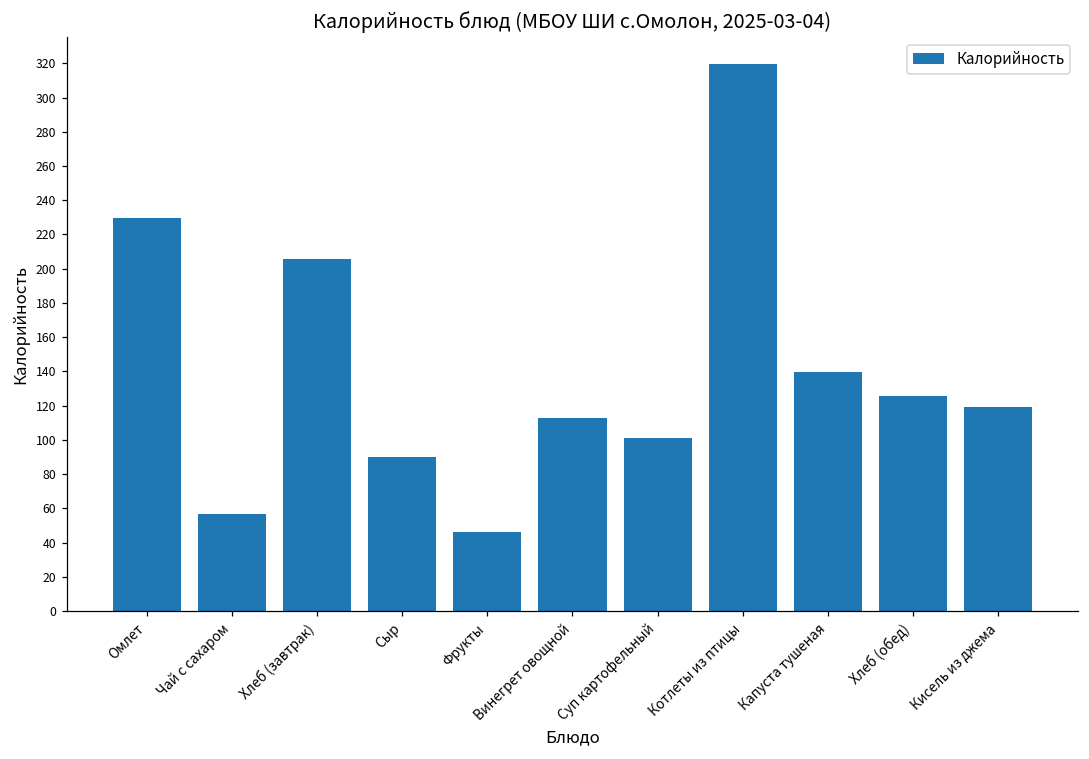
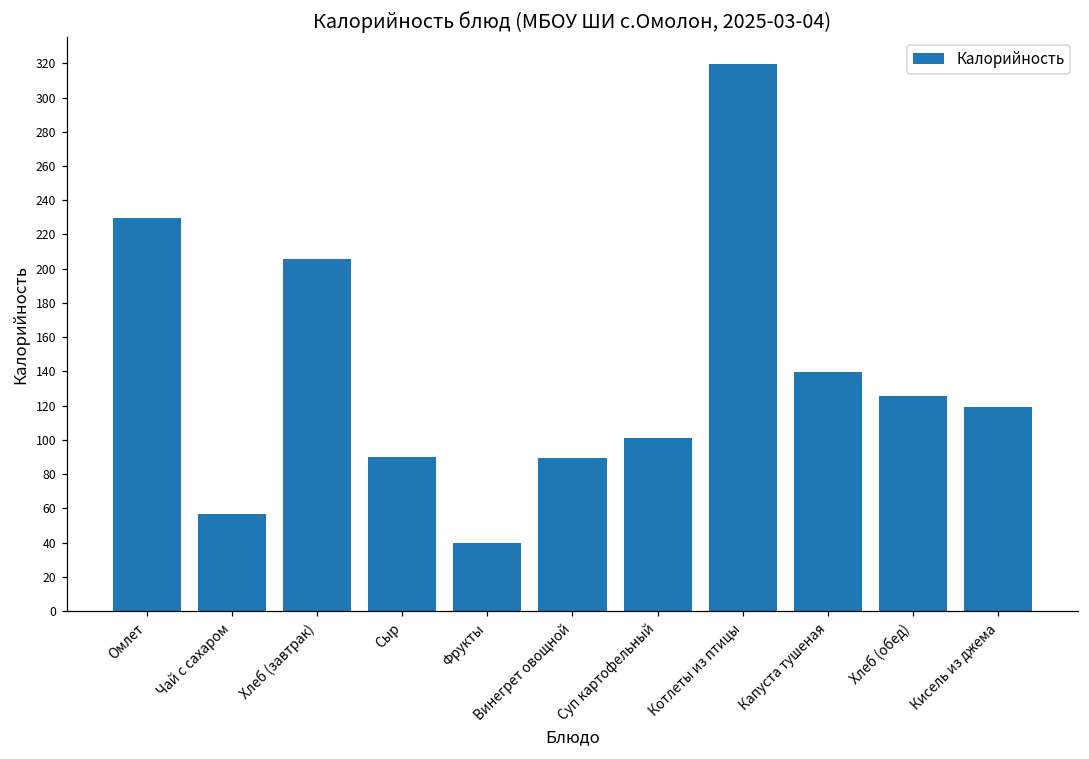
  {
    "Омлет": 230,
    "Чай с сахаром": 57,
    "Хлеб (завтрак)": 206,
    "Сыр": 90,
-   "Фрукты": 46,
-   "Винегрет овощной": 113,
+   "Фрукты": 40,
+   "Винегрет овощной": 90,
    "Суп картофельный": 101,
    "Котлеты из птицы": 319,
    "Капуста тушеная": 140,
    "Хлеб (обед)": 126,
    "Кисель из джема": 119
  }
